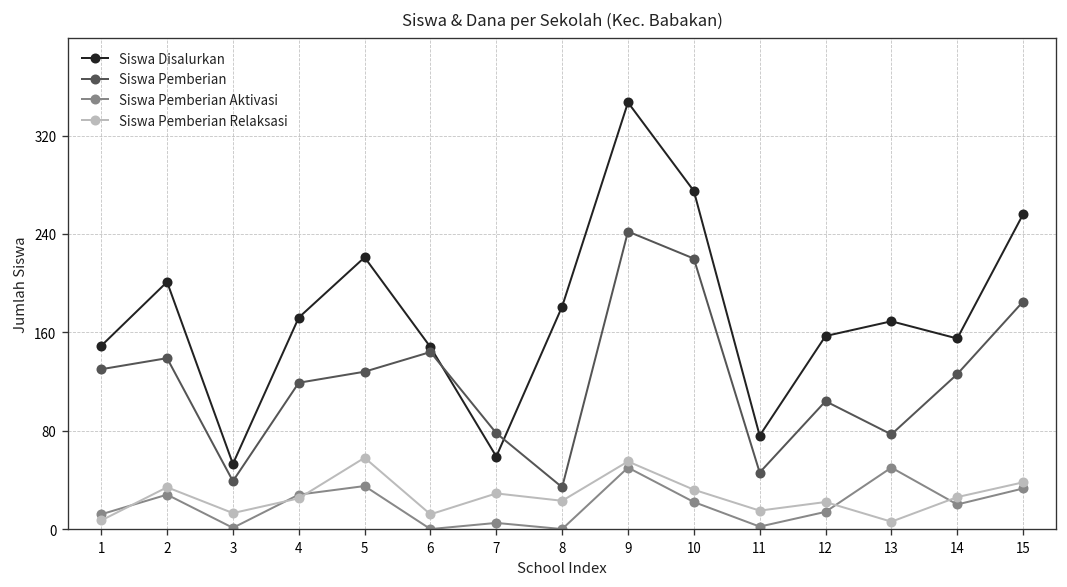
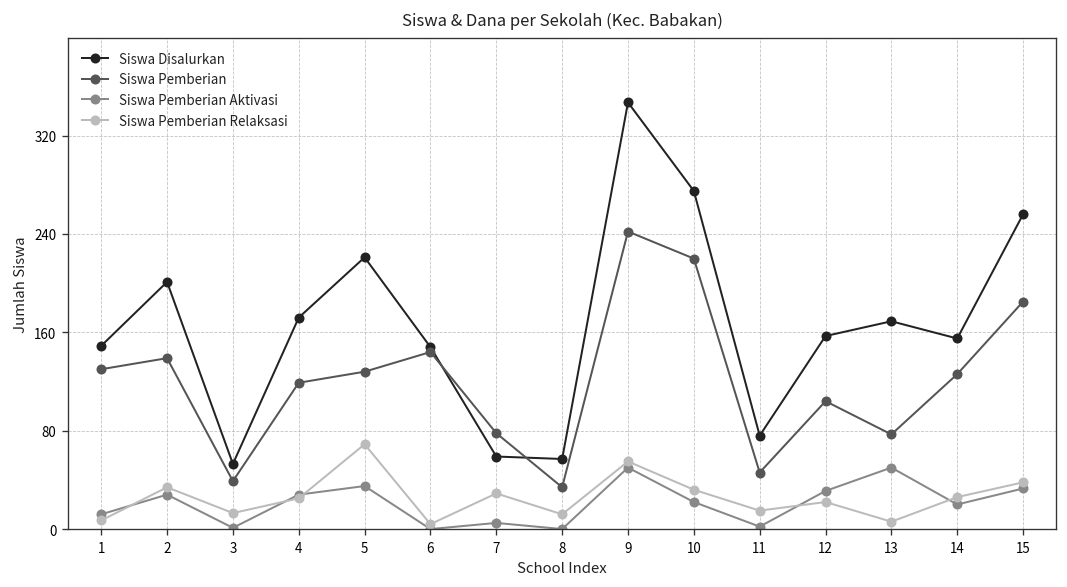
  {
    "Siswa Disalurkan": {
      "1": 149,
      "2": 201,
      "3": 53,
      "4": 172,
      "5": 221,
      "6": 148,
      "7": 59,
-     "8": 181,
+     "8": 57,
      "9": 347,
      "10": 275,
      "11": 76,
      "12": 157,
      "13": 169,
      "14": 155,
      "15": 256
    },
    "Siswa Pemberian": {
      "1": 130,
      "2": 139,
      "3": 39,
      "4": 119,
      "5": 128,
      "6": 144,
      "7": 78,
      "8": 34,
      "9": 242,
      "10": 220,
      "11": 46,
      "12": 104,
      "13": 77,
      "14": 126,
      "15": 185
    },
    "Siswa Pemberian Aktivasi": {
      "1": 12,
      "2": 28,
      "3": 1,
      "4": 28,
      "5": 35,
      "6": 0,
      "7": 5,
      "8": 0,
      "9": 50,
      "10": 22,
      "11": 2,
-     "12": 14,
+     "12": 31,
      "13": 50,
      "14": 20,
      "15": 33
    },
    "Siswa Pemberian Relaksasi": {
      "1": 7,
      "2": 34,
      "3": 13,
      "4": 25,
-     "5": 58,
-     "6": 12,
+     "5": 69,
+     "6": 4,
      "7": 29,
-     "8": 23,
+     "8": 12,
      "9": 55,
      "10": 32,
      "11": 15,
      "12": 22,
      "13": 6,
      "14": 26,
      "15": 38
    }
  }
